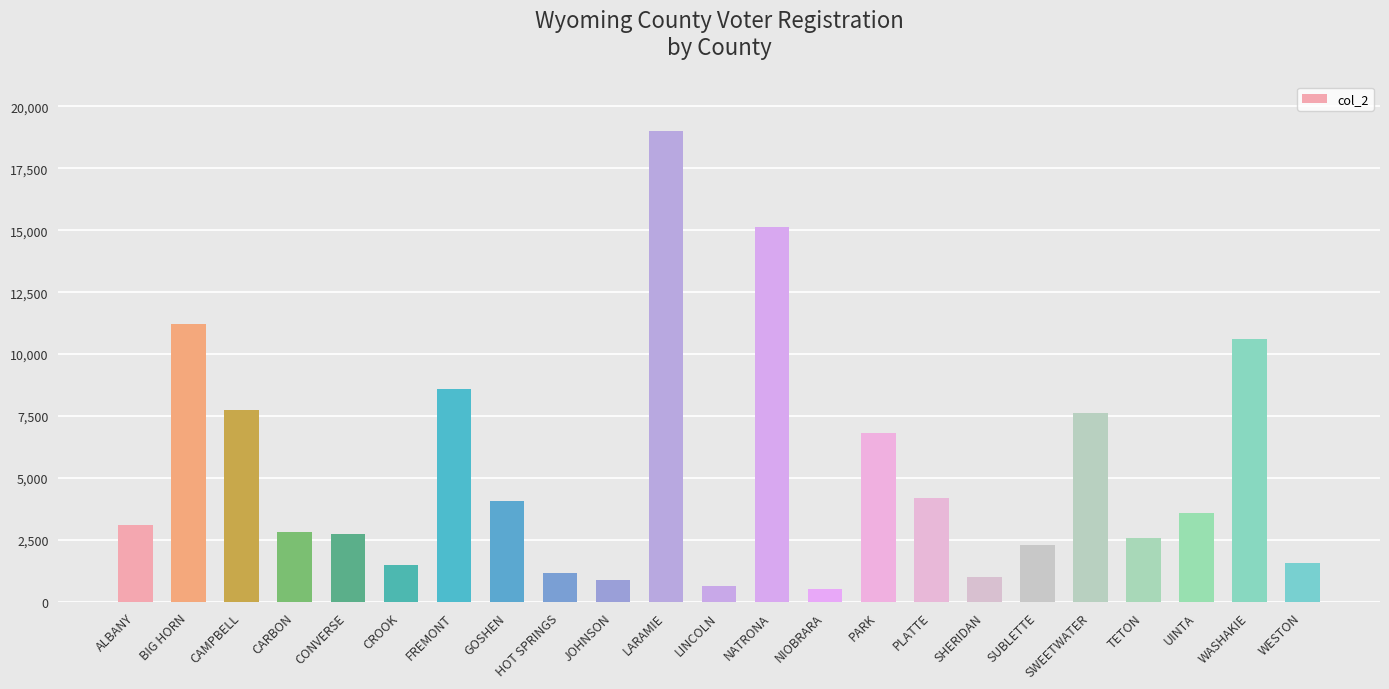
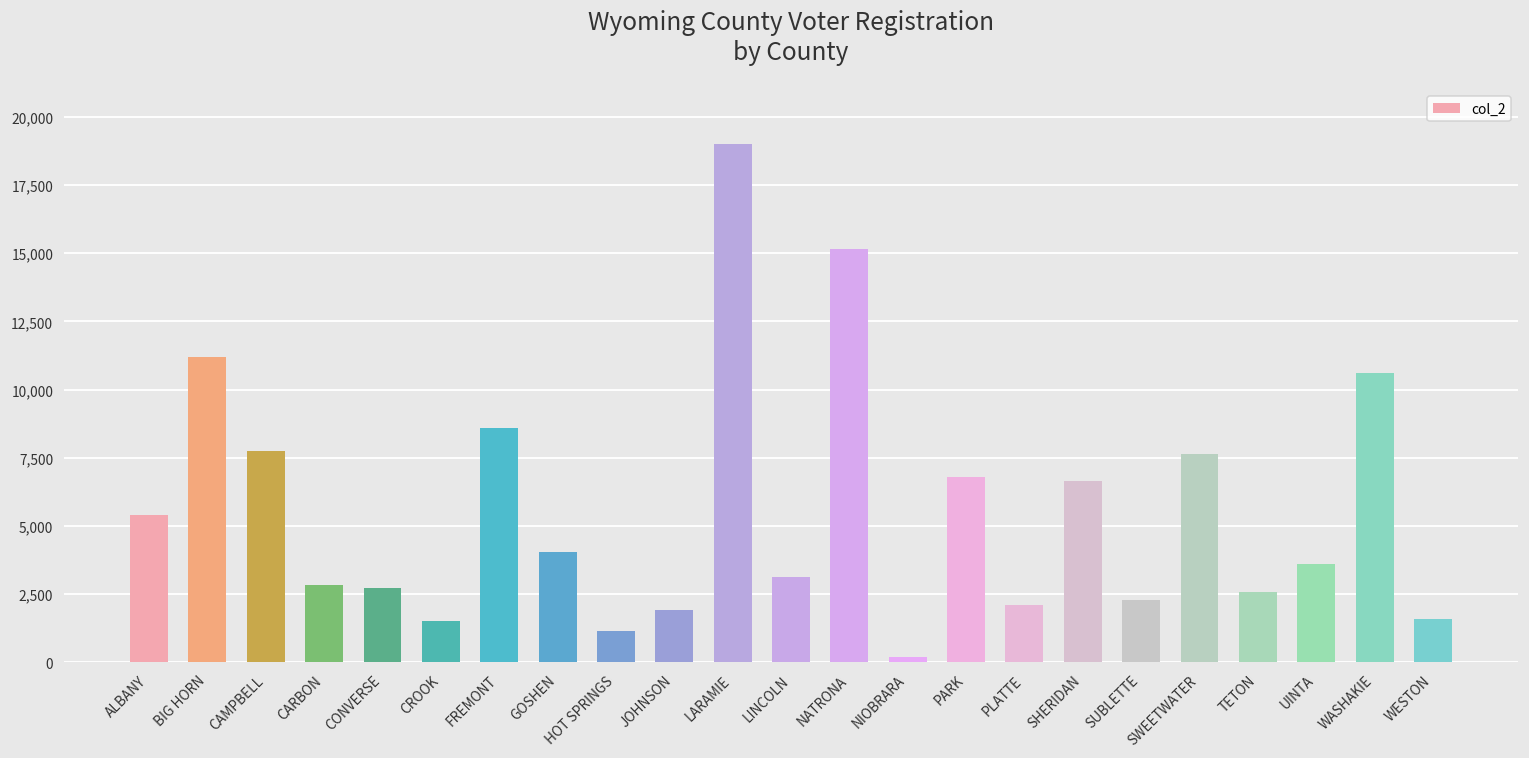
  {
-   "ALBANY": "3,100",
+   "ALBANY": "5,400",
    "BIG HORN": "11,200",
    "CAMPBELL": "7,700",
    "CARBON": "2,800",
    "CONVERSE": "2,700",
    "CROOK": "1,500",
    "FREMONT": "8,600",
    "GOSHEN": "4,100",
    "HOT SPRINGS": "1,200",
-   "JOHNSON": "900",
+   "JOHNSON": "1,900",
    "LARAMIE": "19,000",
-   "LINCOLN": "600",
+   "LINCOLN": "3,100",
    "NATRONA": "15,100",
-   "NIOBRARA": "500",
+   "NIOBRARA": "200",
    "PARK": "6,800",
-   "PLATTE": "4,200",
-   "SHERIDAN": "1,000",
+   "PLATTE": "2,100",
+   "SHERIDAN": "6,700",
    "SUBLETTE": "2,300",
    "SWEETWATER": "7,600",
    "TETON": "2,600",
    "UINTA": "3,600",
    "WASHAKIE": "10,600",
    "WESTON": "1,600"
  }
